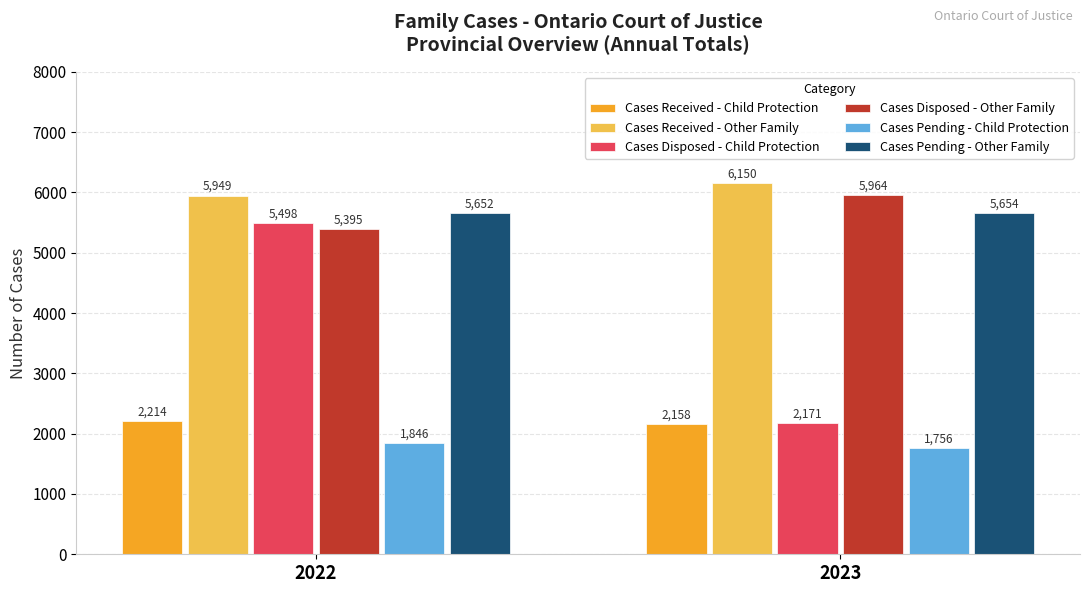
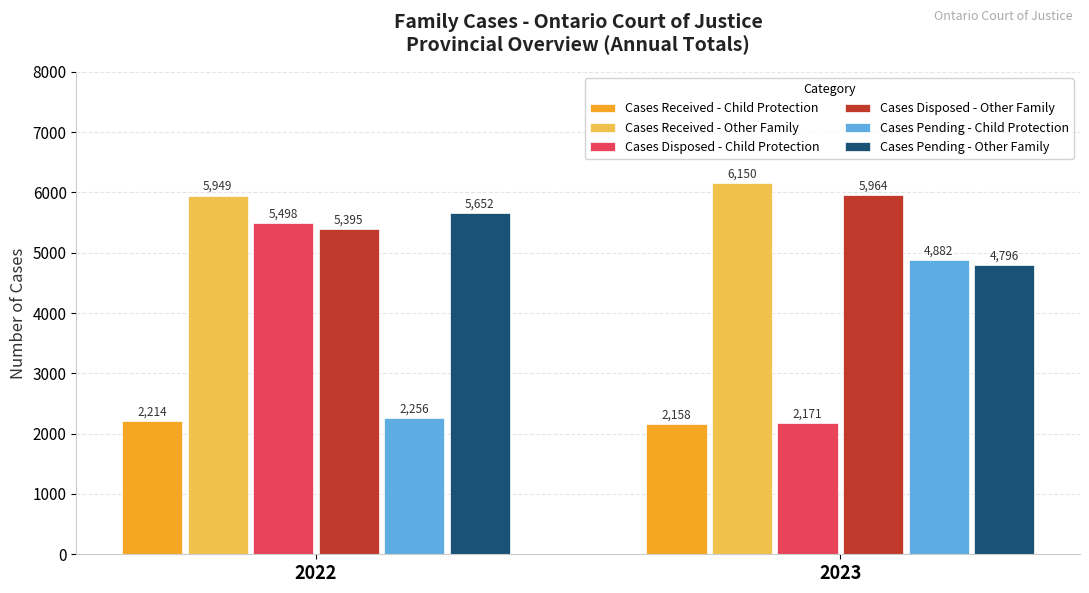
  {
    "Cases Disposed - Child Protection": {
      "2022": "5,498",
      "2023": "2,171"
    },
    "Cases Disposed - Other Family": {
      "2022": "5,395",
      "2023": "5,964"
    },
    "Cases Pending - Child Protection": {
-     "2022": "1,846",
-     "2023": "1,756"
+     "2022": "2,256",
+     "2023": "4,882"
    },
    "Cases Pending - Other Family": {
      "2022": "5,652",
-     "2023": "5,654"
+     "2023": "4,796"
    }
  }
